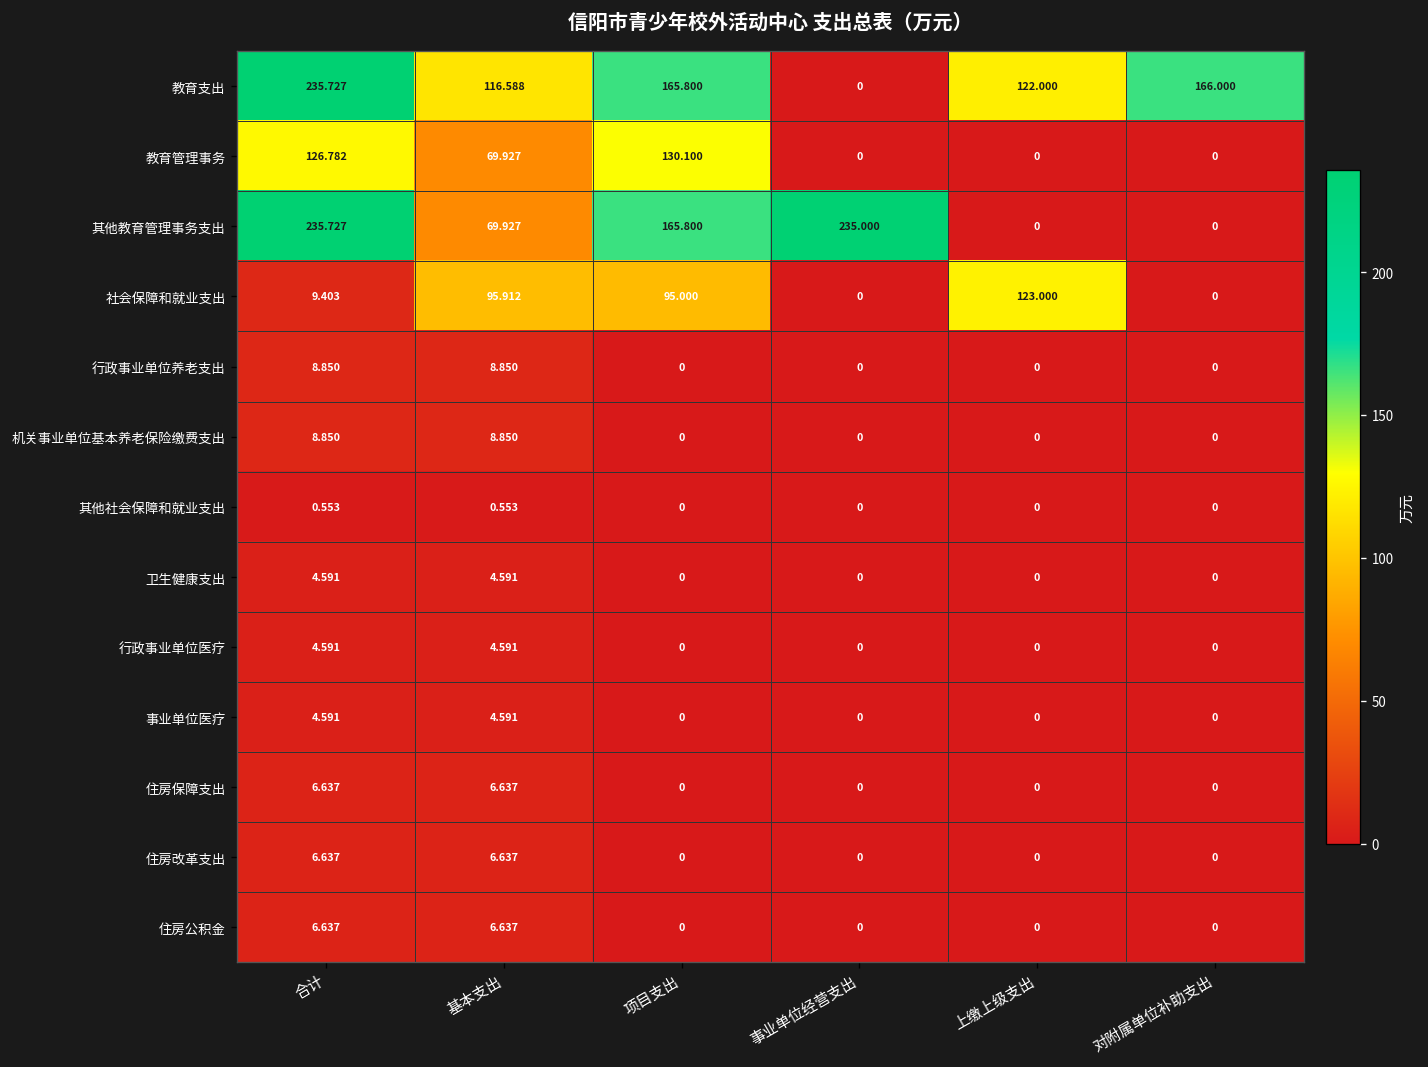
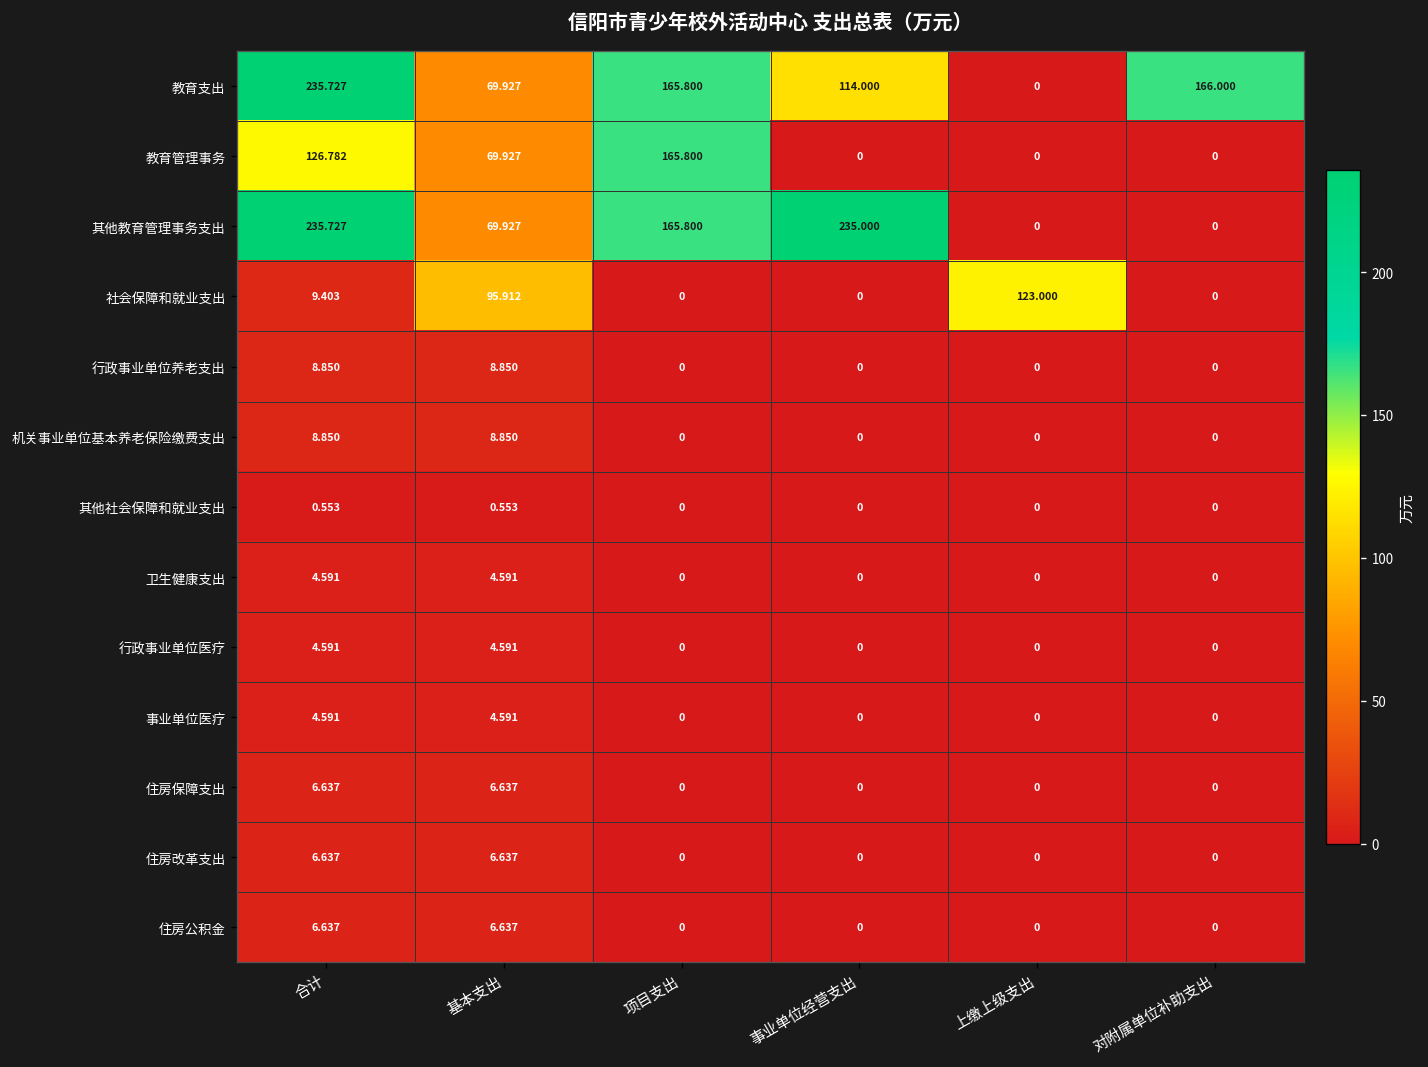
  {
    "教育支出": {
      "合计": 235.727,
-     "基本支出": 116.588,
+     "基本支出": 69.927,
      "项目支出": 165.800,
-     "事业单位经营支出": 0,
-     "上缴上级支出": 122.000,
+     "事业单位经营支出": 114.000,
+     "上缴上级支出": 0,
      "对附属单位补助支出": 166.000
    },
    "教育管理事务": {
      "合计": 126.782,
      "基本支出": 69.927,
-     "项目支出": 130.100,
+     "项目支出": 165.800,
      "事业单位经营支出": 0,
      "上缴上级支出": 0,
      "对附属单位补助支出": 0
    },
    "其他教育管理事务支出": {
      "合计": 235.727,
      "基本支出": 69.927,
      "项目支出": 165.800,
      "事业单位经营支出": 235.000,
      "上缴上级支出": 0,
      "对附属单位补助支出": 0
    },
    "社会保障和就业支出": {
      "合计": 9.403,
      "基本支出": 95.912,
-     "项目支出": 95.000,
+     "项目支出": 0,
      "事业单位经营支出": 0,
      "上缴上级支出": 123.000,
      "对附属单位补助支出": 0
    },
    "行政事业单位养老支出": {
      "合计": 8.850,
      "基本支出": 8.850,
      "项目支出": 0,
      "事业单位经营支出": 0,
      "上缴上级支出": 0,
      "对附属单位补助支出": 0
    },
    "机关事业单位基本养老保险缴费支出": {
      "合计": 8.850,
      "基本支出": 8.850,
      "项目支出": 0,
      "事业单位经营支出": 0,
      "上缴上级支出": 0,
      "对附属单位补助支出": 0
    },
    "其他社会保障和就业支出": {
      "合计": 0.553,
      "基本支出": 0.553,
      "项目支出": 0,
      "事业单位经营支出": 0,
      "上缴上级支出": 0,
      "对附属单位补助支出": 0
    },
    "卫生健康支出": {
      "合计": 4.591,
      "基本支出": 4.591,
      "项目支出": 0,
      "事业单位经营支出": 0,
      "上缴上级支出": 0,
      "对附属单位补助支出": 0
    },
    "行政事业单位医疗": {
      "合计": 4.591,
      "基本支出": 4.591,
      "项目支出": 0,
      "事业单位经营支出": 0,
      "上缴上级支出": 0,
      "对附属单位补助支出": 0
    },
    "事业单位医疗": {
      "合计": 4.591,
      "基本支出": 4.591,
      "项目支出": 0,
      "事业单位经营支出": 0,
      "上缴上级支出": 0,
      "对附属单位补助支出": 0
    },
    "住房保障支出": {
      "合计": 6.637,
      "基本支出": 6.637,
      "项目支出": 0,
      "事业单位经营支出": 0,
      "上缴上级支出": 0,
      "对附属单位补助支出": 0
    },
    "住房改革支出": {
      "合计": 6.637,
      "基本支出": 6.637,
      "项目支出": 0,
      "事业单位经营支出": 0,
      "上缴上级支出": 0,
      "对附属单位补助支出": 0
    },
    "住房公积金": {
      "合计": 6.637,
      "基本支出": 6.637,
      "项目支出": 0,
      "事业单位经营支出": 0,
      "上缴上级支出": 0,
      "对附属单位补助支出": 0
    }
  }
